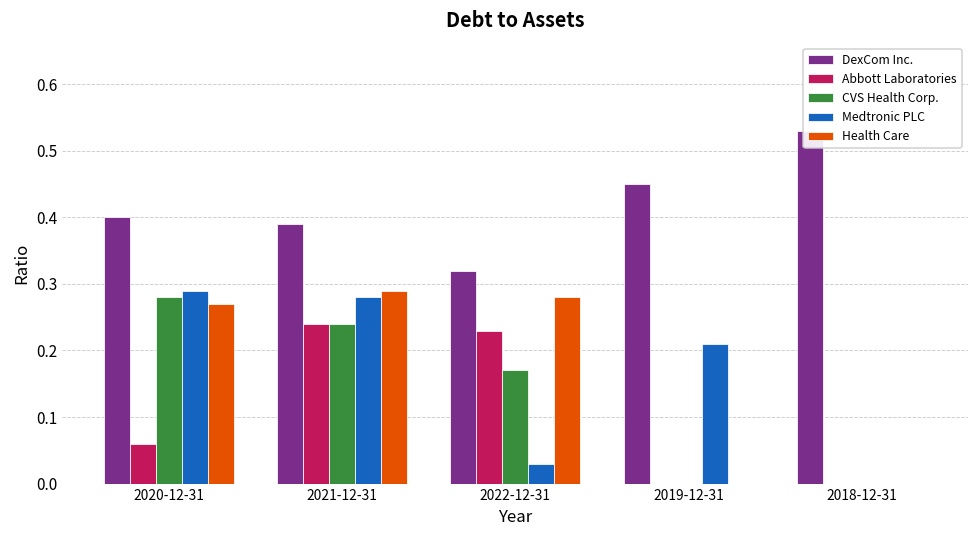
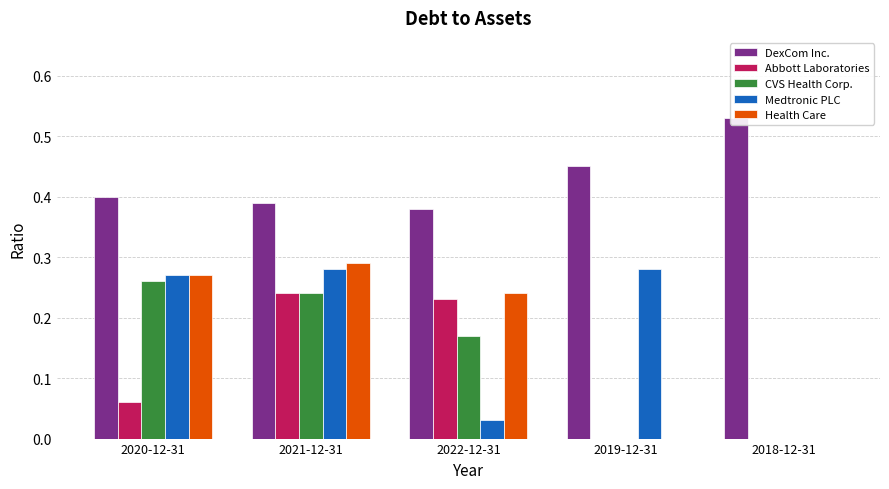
  {
    "DexCom Inc.": {
      "2020-12-31": 0.40,
      "2021-12-31": 0.39,
-     "2022-12-31": 0.32,
+     "2022-12-31": 0.38,
      "2019-12-31": 0.45
    },
    "Abbott Laboratories": {
      "2020-12-31": 0.06,
      "2021-12-31": 0.24,
      "2022-12-31": 0.23,
      "2019-12-31": 0.00,
      "2018-12-31": 0.00
    },
    "CVS Health Corp.": {
-     "2020-12-31": 0.28,
+     "2020-12-31": 0.26,
      "2021-12-31": 0.24,
      "2022-12-31": 0.17,
      "2019-12-31": 0.00,
      "2018-12-31": 0.00
    },
    "Medtronic PLC": {
-     "2020-12-31": 0.29,
+     "2020-12-31": 0.27,
      "2021-12-31": 0.28,
      "2022-12-31": 0.03,
-     "2019-12-31": 0.21,
+     "2019-12-31": 0.28,
      "2018-12-31": 0.00
    },
    "Health Care": {
      "2020-12-31": 0.27,
      "2021-12-31": 0.29,
-     "2022-12-31": 0.28,
+     "2022-12-31": 0.24,
      "2019-12-31": 0.00,
      "2018-12-31": 0.00
    }
  }
